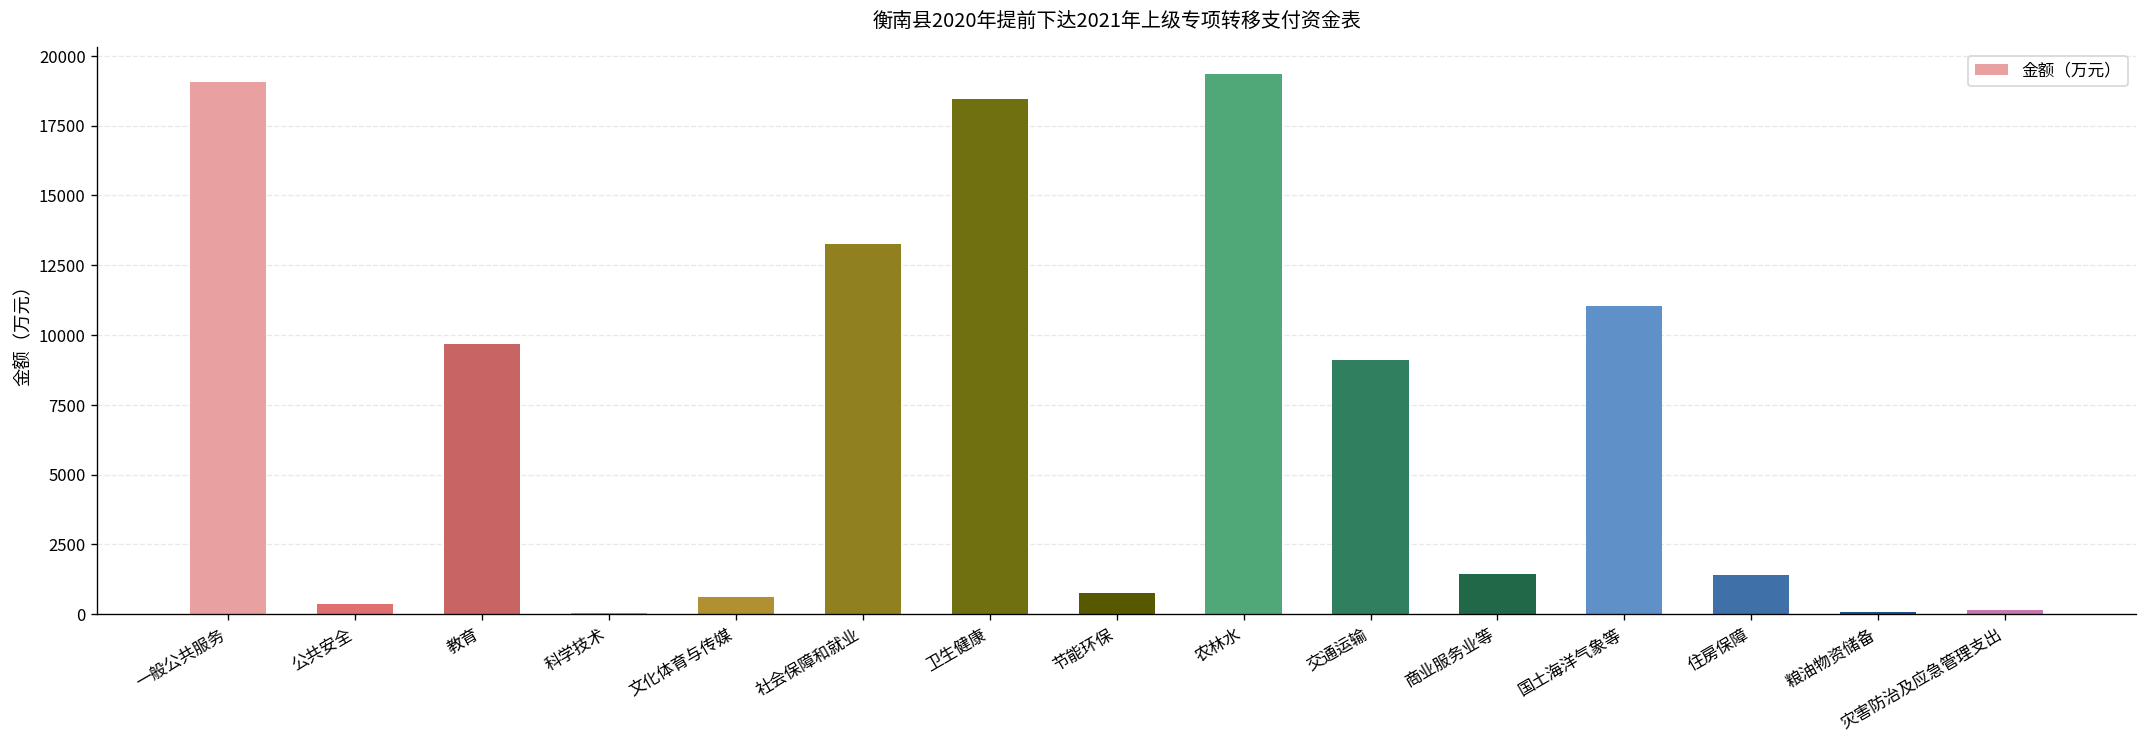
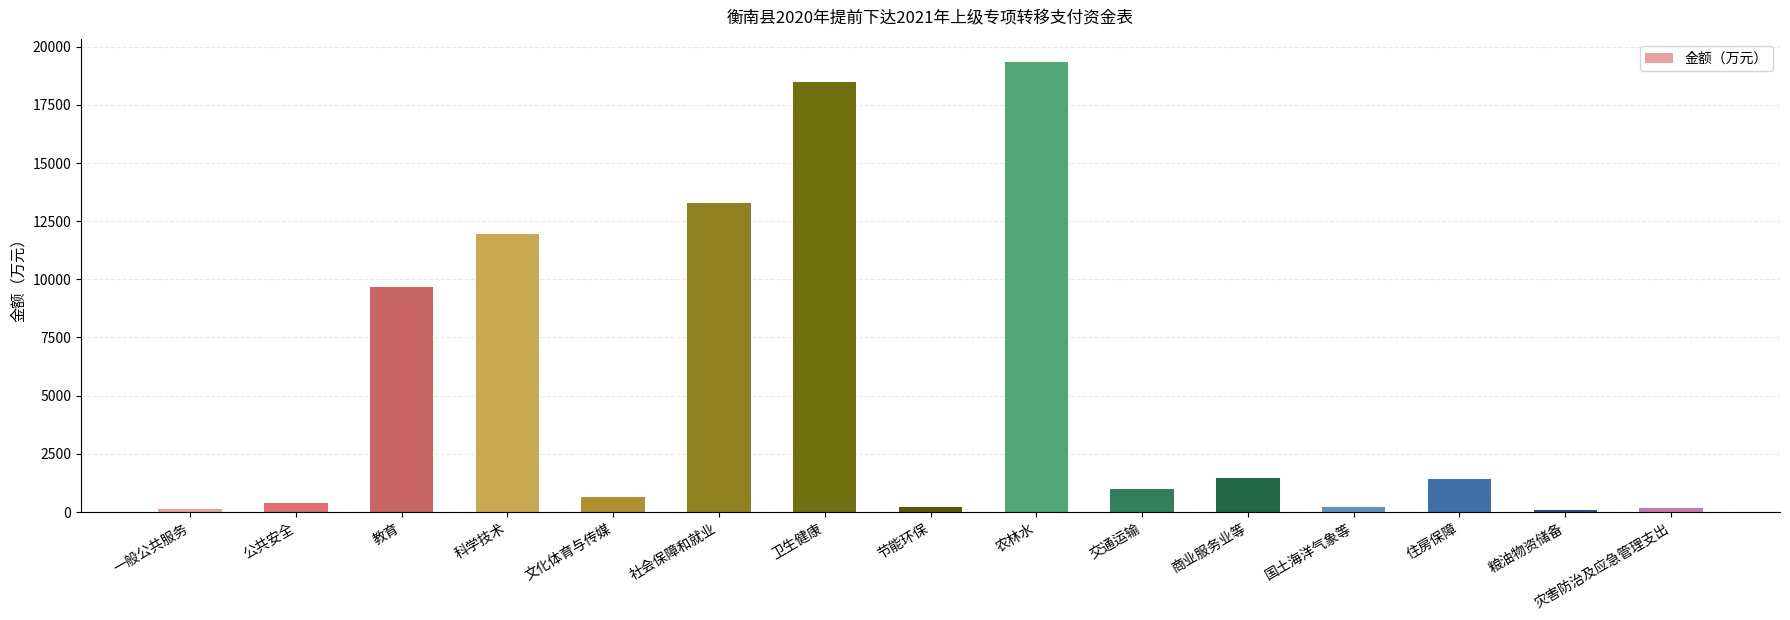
  {
-   "一般公共服务": 19100,
+   "一般公共服务": 100,
    "公共安全": 400,
    "教育": 9700,
-   "科学技术": 0,
+   "科学技术": 11900,
    "文化体育与传媒": 600,
    "社会保障和就业": 13300,
    "卫生健康": 18500,
-   "节能环保": 800,
+   "节能环保": 200,
    "农林水": 19300,
-   "交通运输": 9100,
+   "交通运输": 1000,
    "商业服务业等": 1400,
-   "国土海洋气象等": 11000,
+   "国土海洋气象等": 200,
    "住房保障": 1400,
    "灾害防治及应急管理支出": 200
  }
